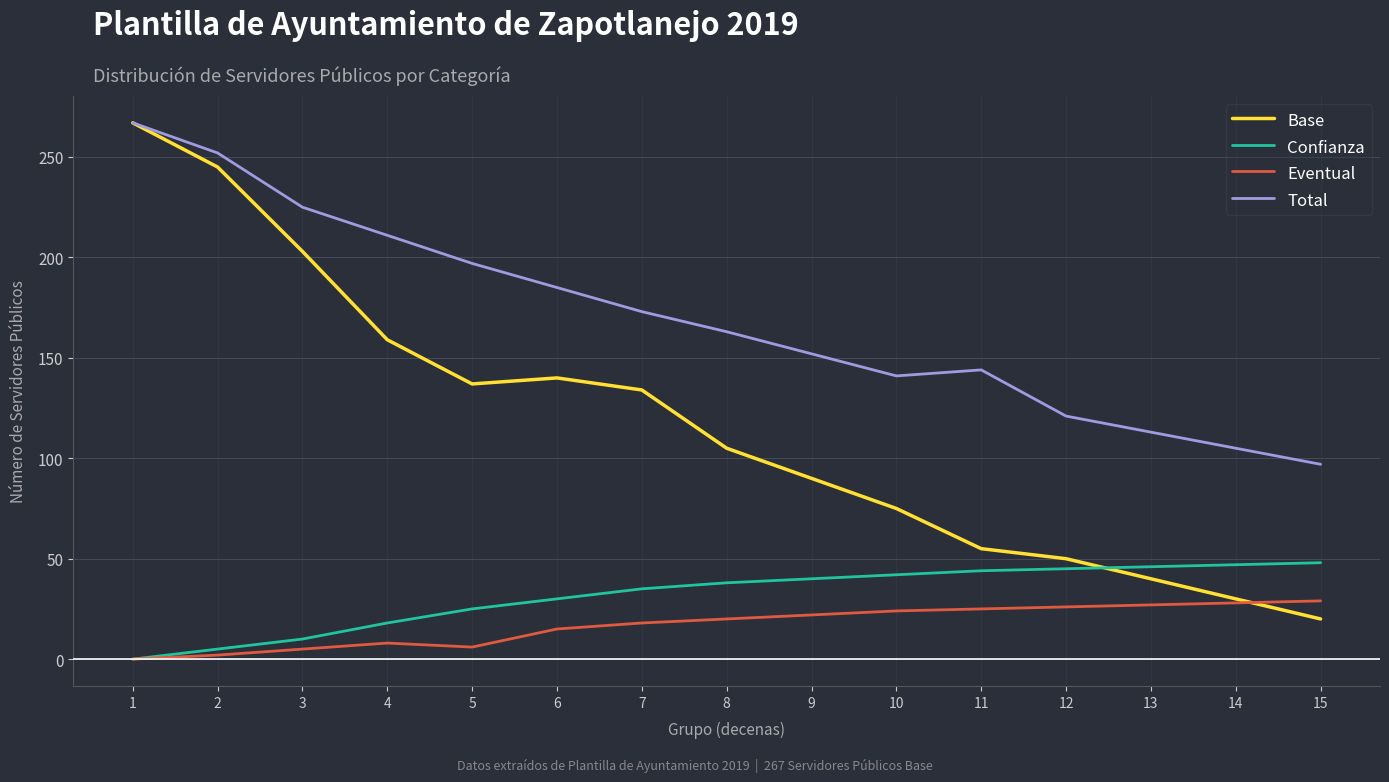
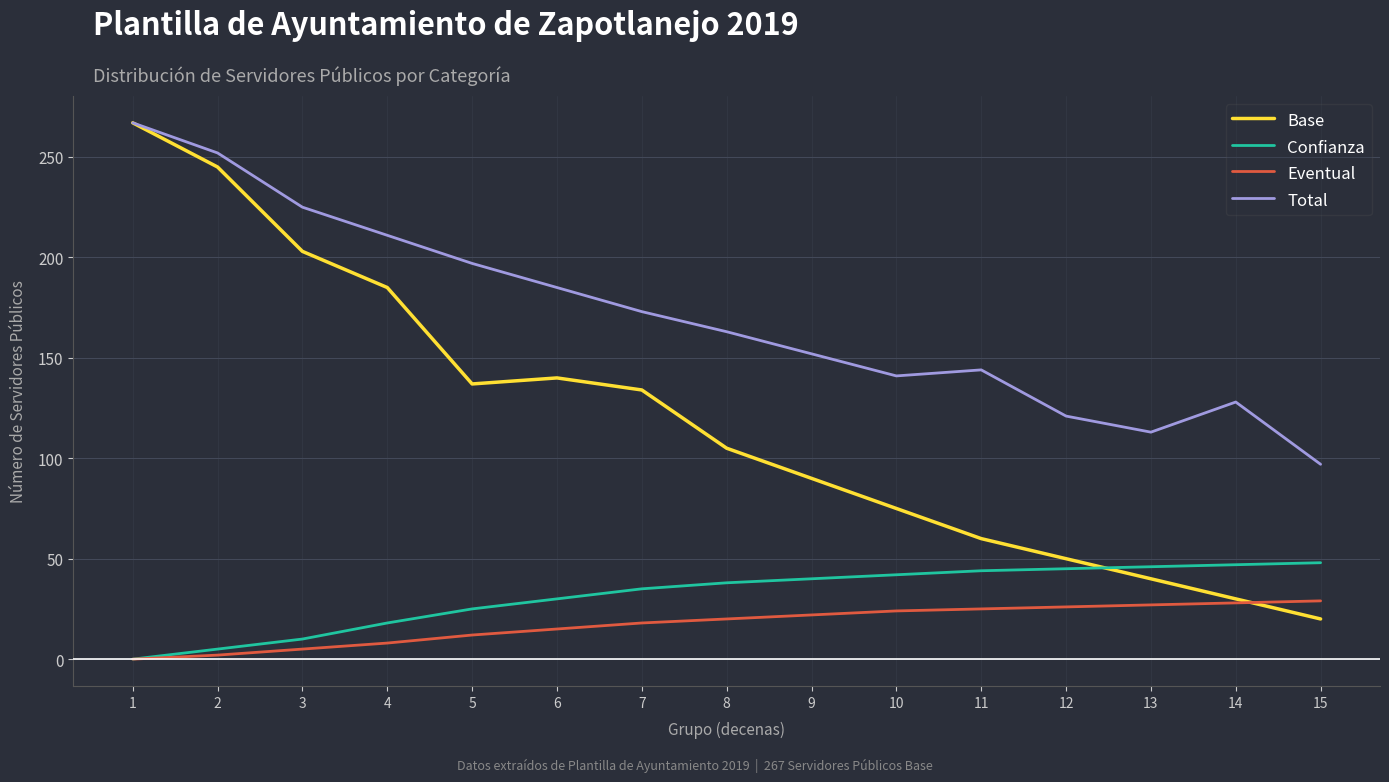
  {
    "Base": {
      "2": 245,
      "3": 203,
-     "4": 159,
+     "4": 185,
      "5": 137,
      "6": 140,
      "7": 134,
      "8": 105,
      "9": 90,
      "10": 75,
-     "11": 55,
+     "11": 60,
      "12": 50,
      "13": 40,
      "14": 30,
      "15": 20
    },
    "Confianza": {
      "2": 5,
      "3": 10,
      "4": 18,
      "5": 25,
      "6": 30,
      "7": 35,
      "8": 38,
      "9": 40,
      "10": 42,
      "11": 44,
      "12": 45,
      "13": 46,
      "14": 47,
      "15": 48
    },
    "Eventual": {
      "2": 2,
      "3": 5,
      "4": 8,
-     "5": 6,
+     "5": 12,
      "6": 15,
      "7": 18,
      "8": 20,
      "9": 22,
      "10": 24,
      "11": 25,
      "12": 26,
      "13": 27,
      "14": 28,
      "15": 29
    },
    "Total": {
      "2": 252,
      "3": 225,
      "4": 211,
      "5": 197,
      "6": 185,
      "7": 173,
      "8": 163,
      "9": 152,
      "10": 141,
      "11": 144,
      "12": 121,
      "13": 113,
-     "14": 105,
+     "14": 128,
      "15": 97
    }
  }
